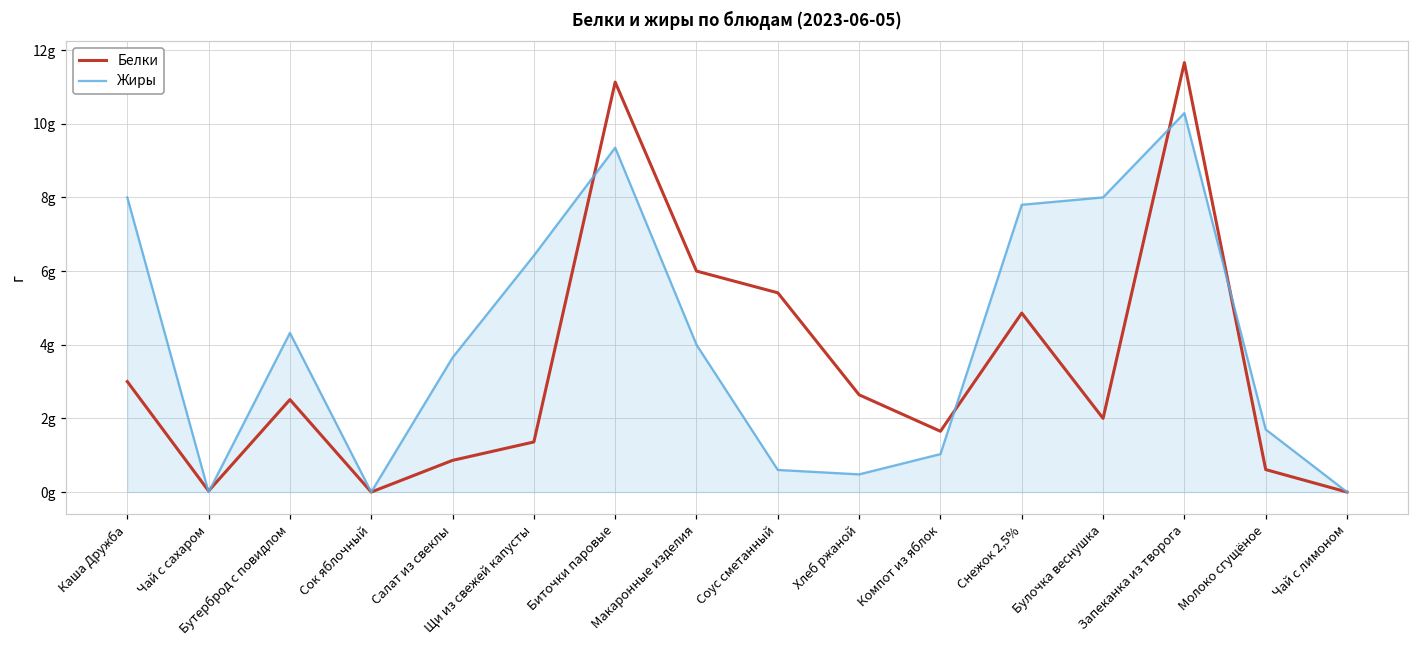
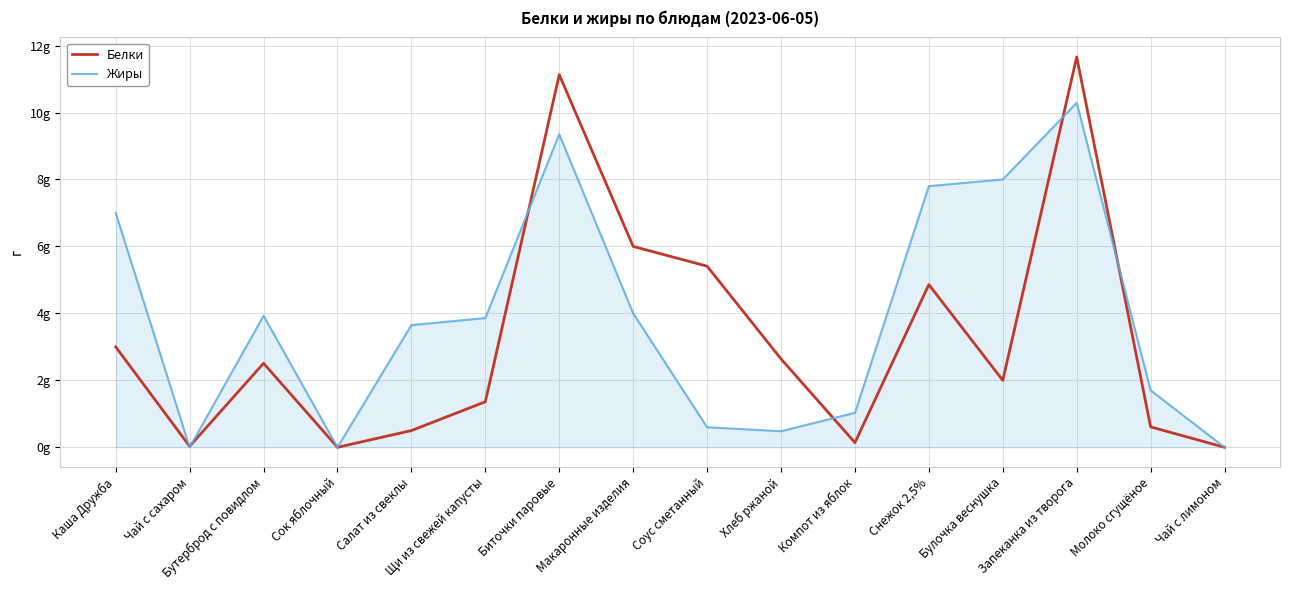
  {
    "Белки": {
      "Каша Дружба": "3.0g",
      "Бутерброд с повидлом": "2.5g",
-     "Салат из свеклы": "0.9g",
+     "Салат из свеклы": "0.5g",
      "Щи из свежей капусты": "1.4g",
      "Биточки паровые": "11.1g",
      "Макаронные изделия": "6.0g",
      "Соус сметанный": "5.4g",
      "Хлеб ржаной": "2.6g",
-     "Компот из яблок": "1.7g",
+     "Компот из яблок": "0.1g",
      "Снежок 2,5%": "4.9g",
      "Булочка веснушка": "2.0g",
      "Запеканка из творога": "11.7g",
      "Молоко сгущёное": "0.6g"
    },
    "Жиры": {
-     "Каша Дружба": "8g",
-     "Бутерброд с повидлом": "4.3g",
+     "Каша Дружба": "7g",
+     "Бутерброд с повидлом": "3.9g",
      "Салат из свеклы": "3.7g",
-     "Щи из свежей капусты": "6.4g",
+     "Щи из свежей капусты": "3.9g",
      "Биточки паровые": "9.4g",
      "Макаронные изделия": "4.0g",
      "Соус сметанный": "0.6g",
      "Хлеб ржаной": "0.5g",
      "Компот из яблок": "1.0g",
      "Снежок 2,5%": "7.8g",
      "Булочка веснушка": "8.0g",
      "Запеканка из творога": "10.3g",
      "Молоко сгущёное": "1.7g"
    }
  }
